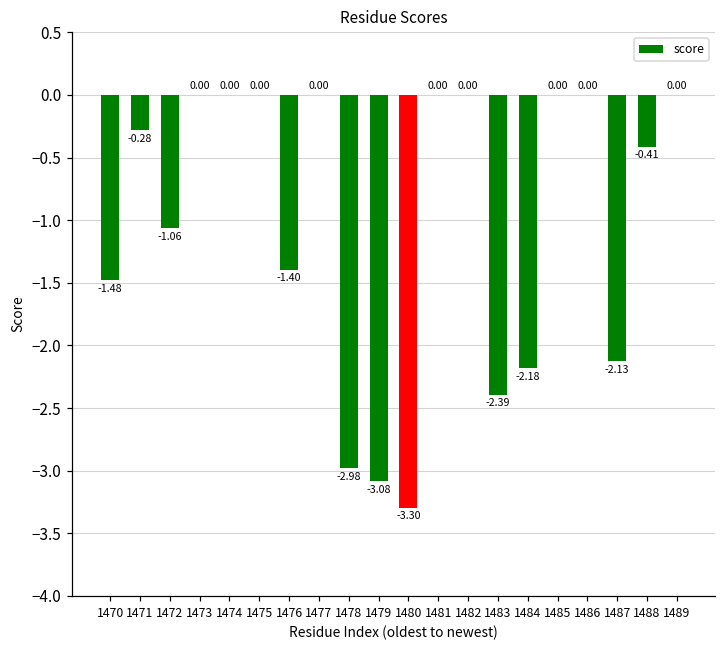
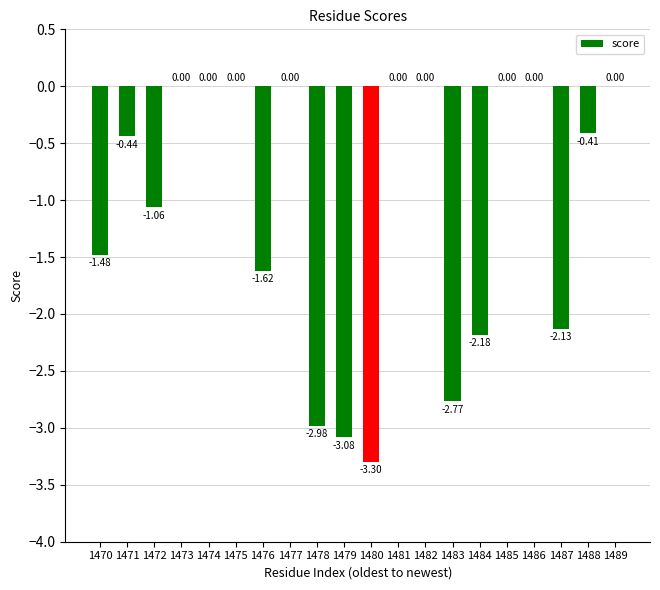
  {
    "1470": -1.48,
-   "1471": -0.28,
+   "1471": -0.44,
    "1472": -1.06,
    "1473": 0.00,
    "1474": 0.00,
    "1475": 0.00,
-   "1476": -1.40,
+   "1476": -1.62,
    "1477": 0.00,
    "1478": -2.98,
    "1479": -3.08,
    "1480": -3.30,
    "1481": 0.00,
    "1482": 0.00,
-   "1483": -2.39,
+   "1483": -2.77,
    "1484": -2.18,
    "1485": 0.00,
    "1486": 0.00,
    "1487": -2.13,
    "1488": -0.41,
    "1489": 0.00
  }
